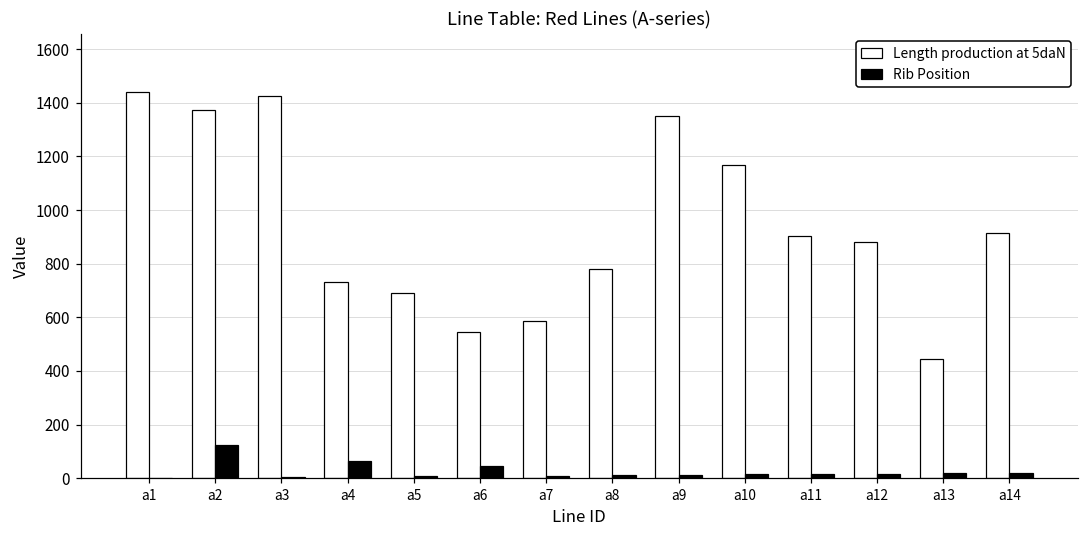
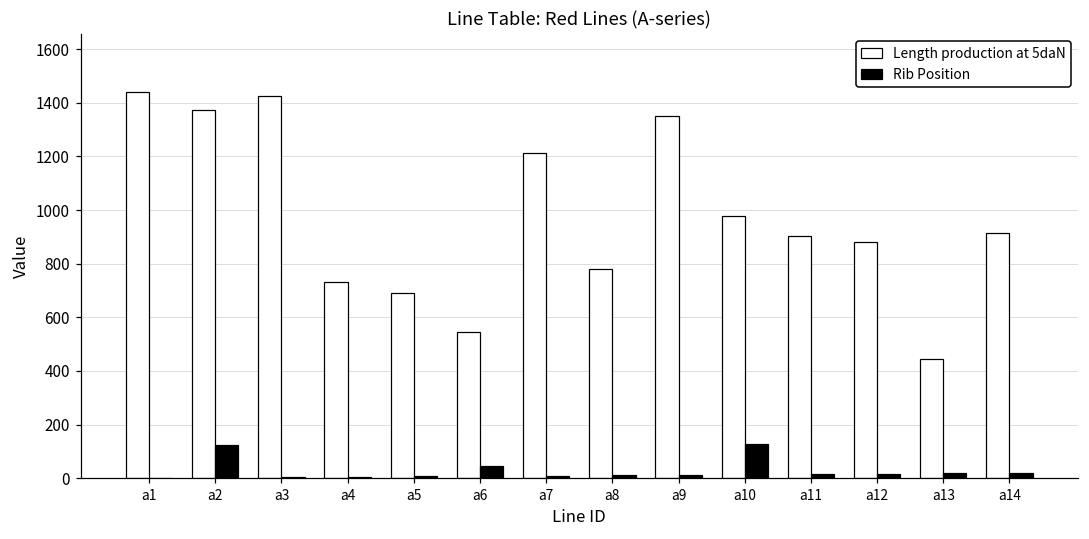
  {
    "Length production at 5daN": {
      "a1": 1440,
      "a2": 1380,
      "a3": 1430,
      "a4": 730,
      "a5": 690,
      "a6": 550,
-     "a7": 590,
+     "a7": 1210,
      "a8": 780,
      "a9": 1350,
-     "a10": 1170,
+     "a10": 980,
      "a11": 900,
      "a12": 880,
      "a13": 440,
      "a14": 910
    },
    "Rib Position": {
      "a2": 120,
-     "a4": 70,
+     "a4": 10,
      "a6": 40,
      "a8": 10,
      "a9": 10,
-     "a10": 20,
+     "a10": 130,
      "a11": 20,
      "a12": 20,
      "a13": 20,
      "a14": 20
    }
  }
